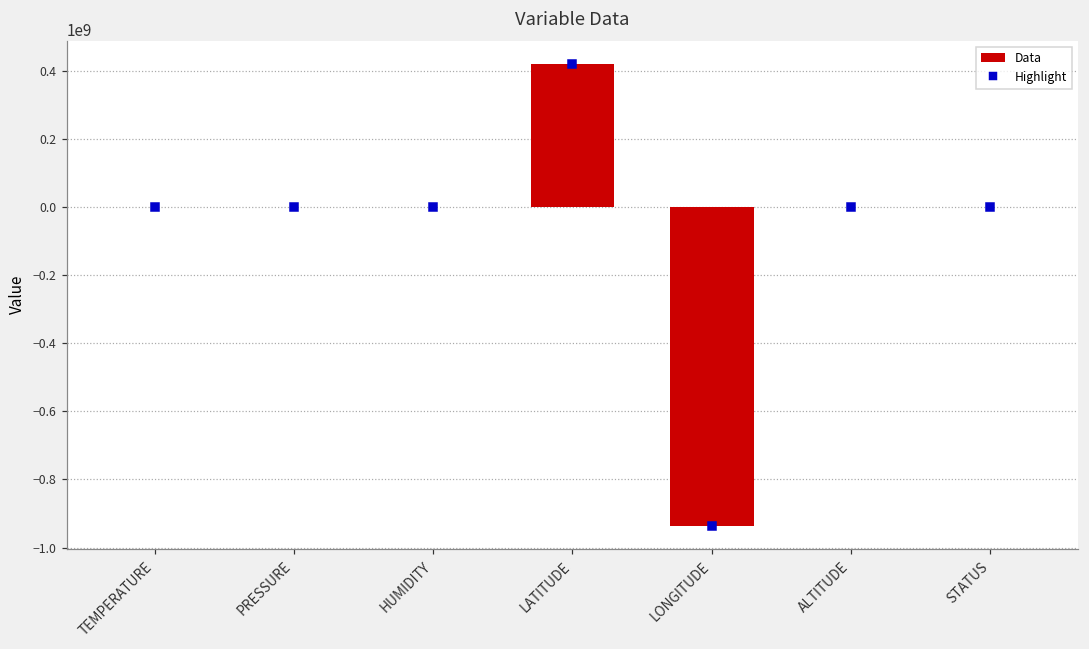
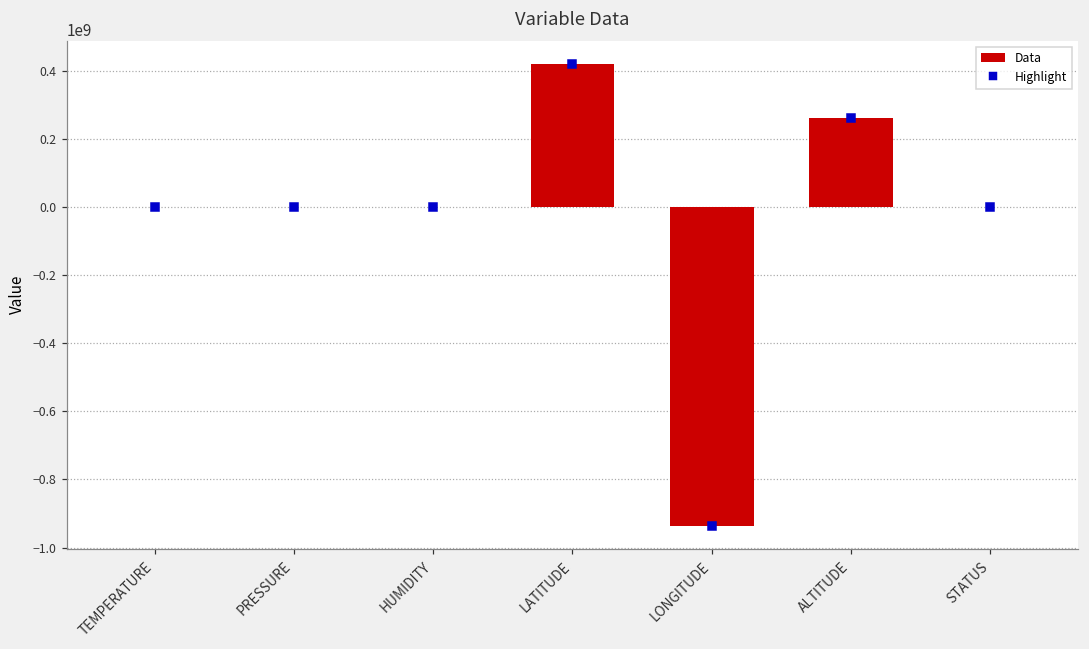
  {
    "Data": {
      "LATITUDE": 420000000,
      "LONGITUDE": -940000000,
-     "ALTITUDE": 0
+     "ALTITUDE": 260000000
    }
  }
